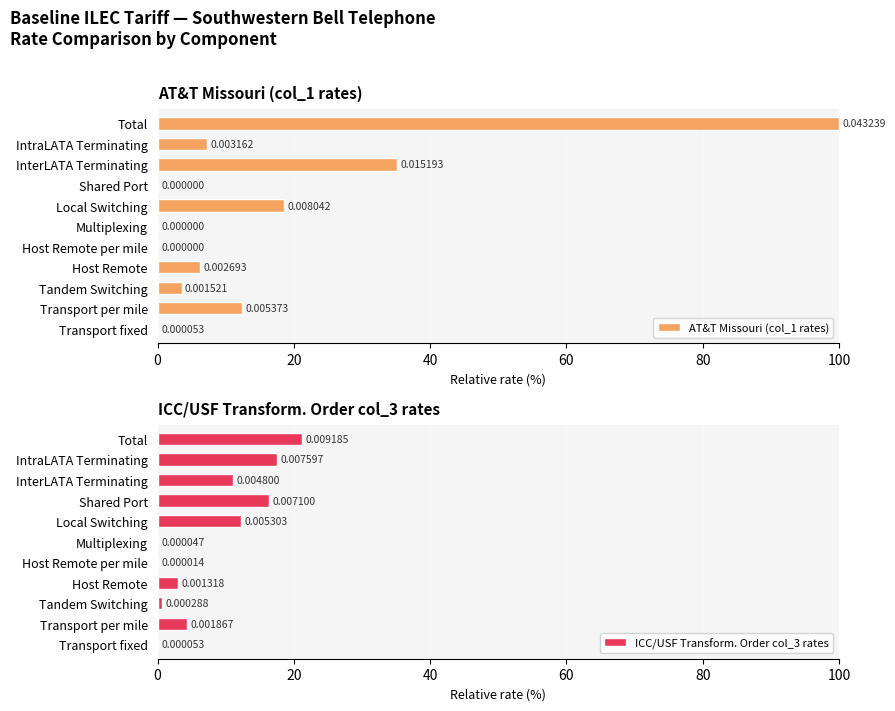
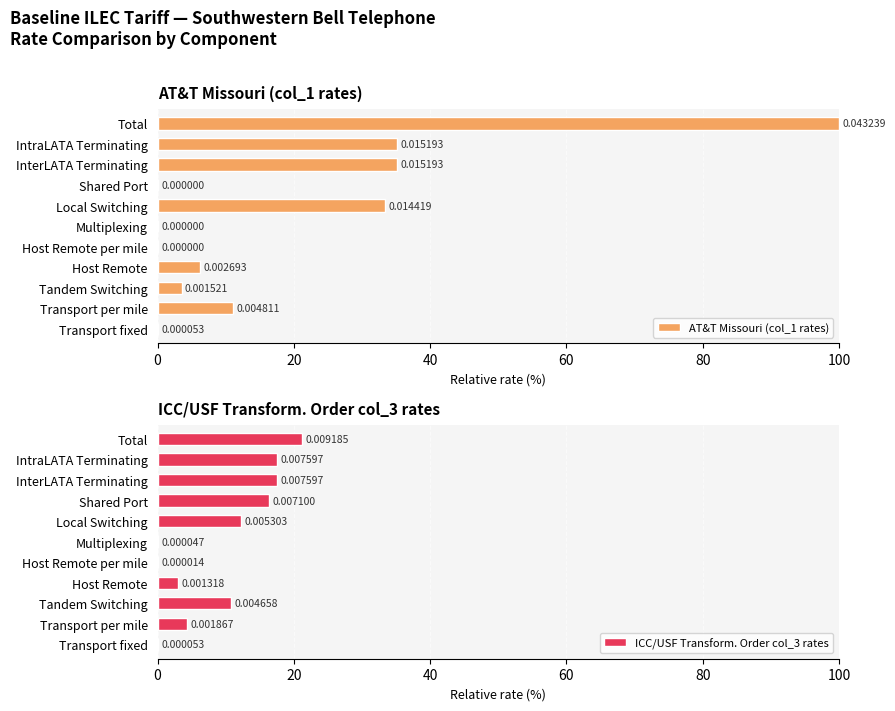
  {
    "AT&T Missouri (col_1 rates)": {
-     "IntraLATA Terminating": 0.003162,
+     "IntraLATA Terminating": 0.015193,
      "Shared Port": 0.000000,
-     "Local Switching": 0.008042,
+     "Local Switching": 0.014419,
      "Multiplexing": 0.000000,
      "Host Remote per mile": 0.000000,
-     "Transport per mile": 0.005373
+     "Transport per mile": 0.004811
    },
    "ICC/USF Transform. Order col_3 rates": {
-     "InterLATA Terminating": 0.004800,
-     "Tandem Switching": 0.000288
+     "InterLATA Terminating": 0.007597,
+     "Tandem Switching": 0.004658
    }
  }
